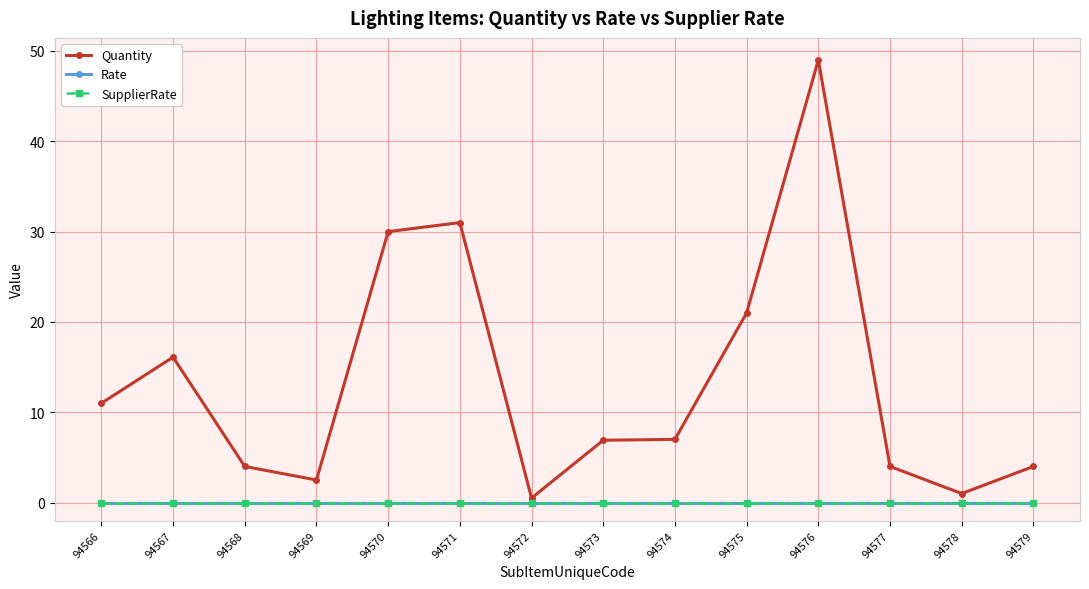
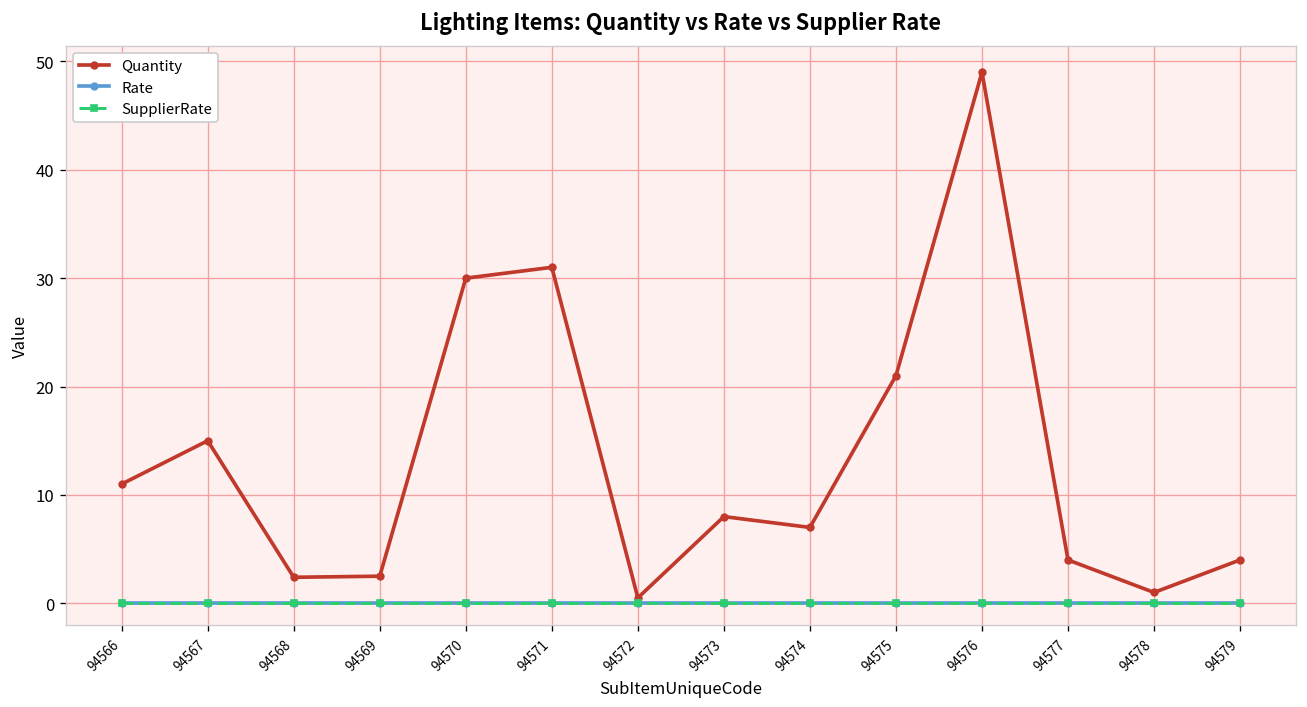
  {
    "Quantity": {
      "94566": 11,
-     "94567": 16,
-     "94568": 4,
+     "94567": 15,
+     "94568": 2,
      "94569": 3,
      "94570": 30,
      "94571": 31,
      "94572": 1,
-     "94573": 7,
+     "94573": 8,
      "94574": 7,
      "94575": 21,
      "94576": 49,
      "94577": 4,
      "94578": 1,
      "94579": 4
    },
    "SupplierRate": {
      "94566": 0,
      "94567": 0,
      "94568": 0,
      "94569": 0,
      "94570": 0,
      "94571": 0,
      "94572": 0,
      "94573": 0,
      "94574": 0,
      "94575": 0,
      "94576": 0,
      "94577": 0,
      "94578": 0,
      "94579": 0
    }
  }
